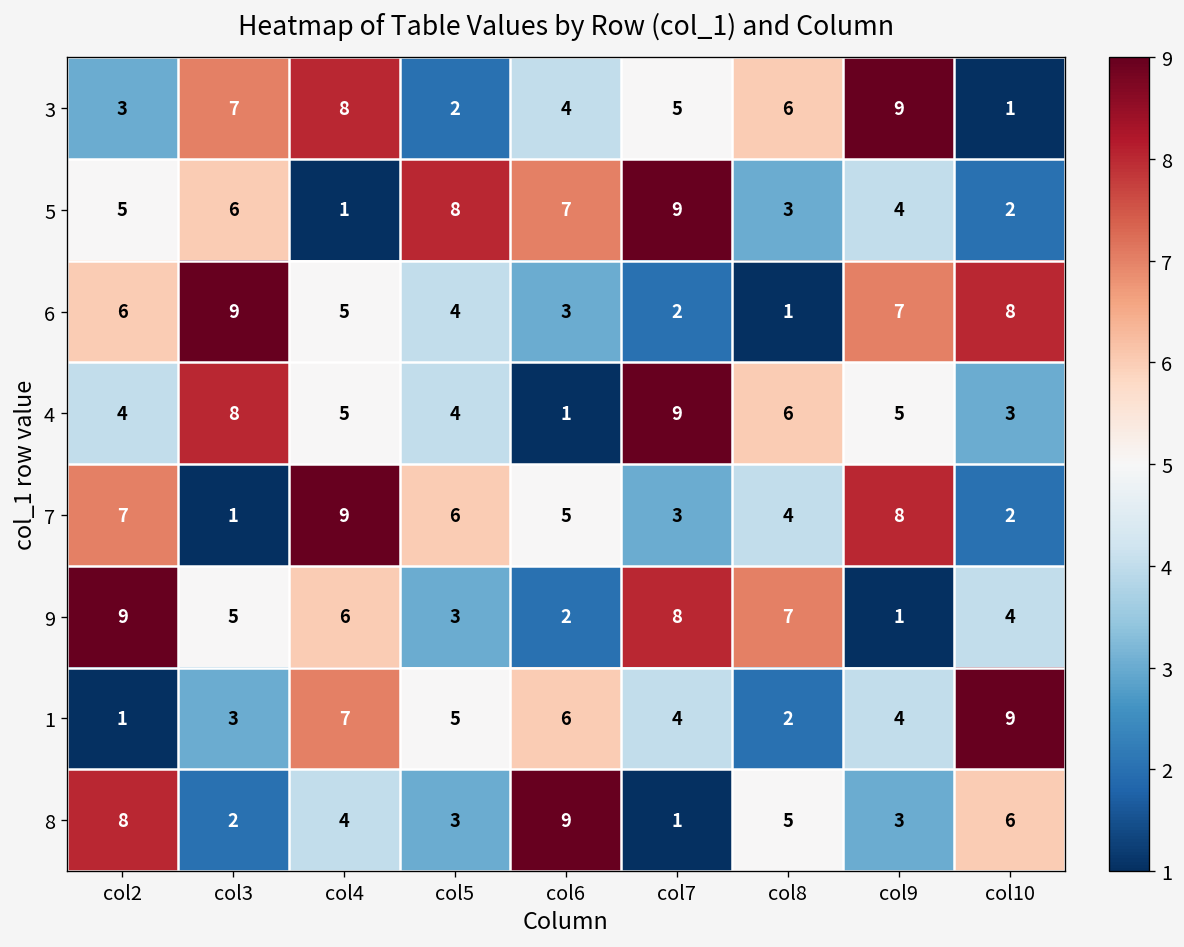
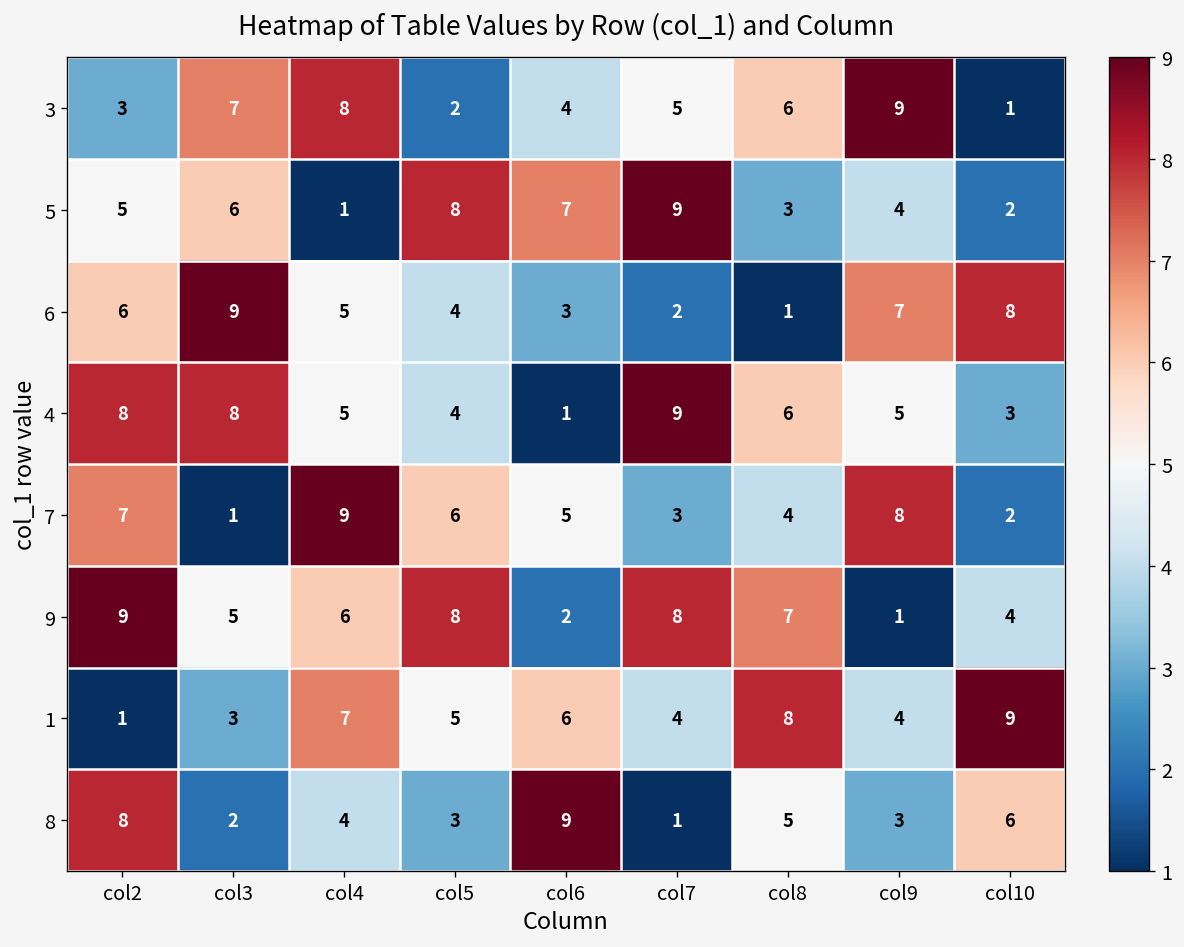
  {
    "3": {
      "col2": 3,
      "col3": 7,
      "col4": 8,
      "col5": 2,
      "col6": 4,
      "col7": 5,
      "col8": 6,
      "col9": 9,
      "col10": 1
    },
    "5": {
      "col2": 5,
      "col3": 6,
      "col4": 1,
      "col5": 8,
      "col6": 7,
      "col7": 9,
      "col8": 3,
      "col9": 4,
      "col10": 2
    },
    "6": {
      "col2": 6,
      "col3": 9,
      "col4": 5,
      "col5": 4,
      "col6": 3,
      "col7": 2,
      "col8": 1,
      "col9": 7,
      "col10": 8
    },
    "4": {
-     "col2": 4,
+     "col2": 8,
      "col3": 8,
      "col4": 5,
      "col5": 4,
      "col6": 1,
      "col7": 9,
      "col8": 6,
      "col9": 5,
      "col10": 3
    },
    "7": {
      "col2": 7,
      "col3": 1,
      "col4": 9,
      "col5": 6,
      "col6": 5,
      "col7": 3,
      "col8": 4,
      "col9": 8,
      "col10": 2
    },
    "9": {
      "col2": 9,
      "col3": 5,
      "col4": 6,
-     "col5": 3,
+     "col5": 8,
      "col6": 2,
      "col7": 8,
      "col8": 7,
      "col9": 1,
      "col10": 4
    },
    "1": {
      "col2": 1,
      "col3": 3,
      "col4": 7,
      "col5": 5,
      "col6": 6,
      "col7": 4,
-     "col8": 2,
+     "col8": 8,
      "col9": 4,
      "col10": 9
    },
    "8": {
      "col2": 8,
      "col3": 2,
      "col4": 4,
      "col5": 3,
      "col6": 9,
      "col7": 1,
      "col8": 5,
      "col9": 3,
      "col10": 6
    }
  }
